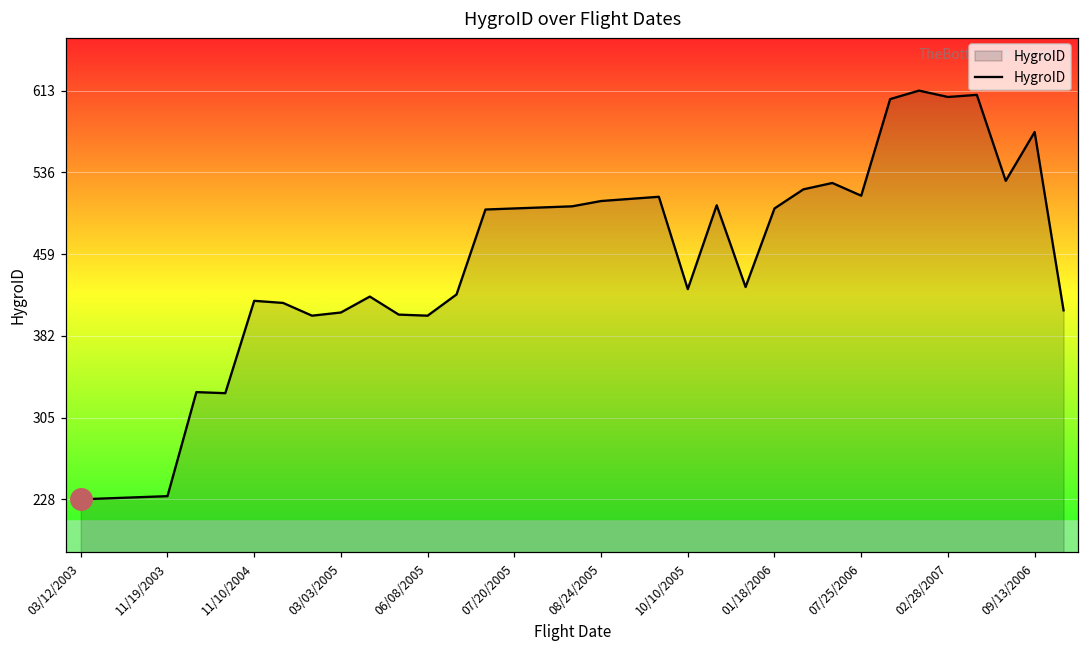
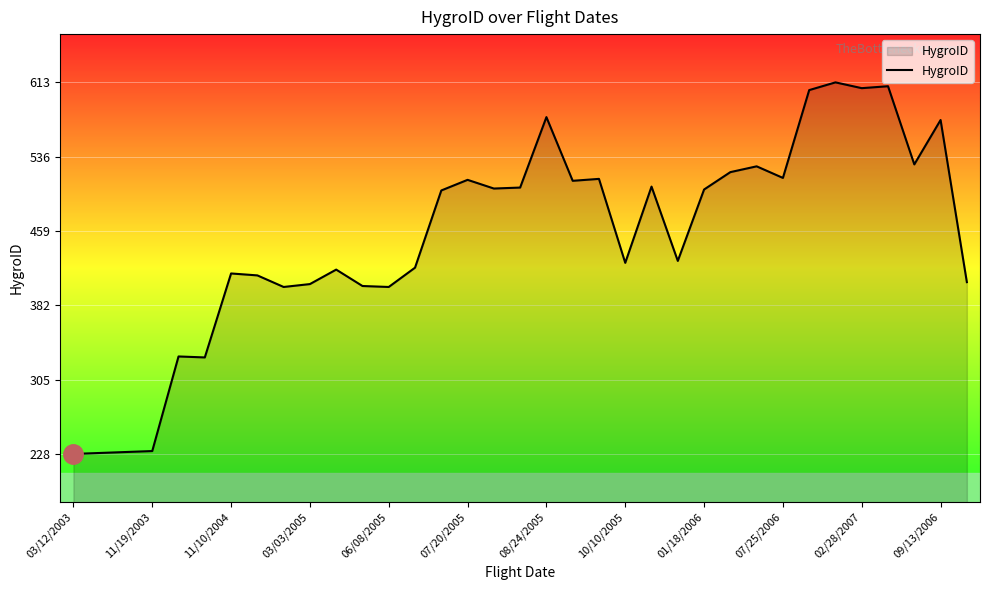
  {
    "HygroID": {
      "11/19/2003": 230,
      "11/10/2004": 420,
      "03/03/2005": 400,
      "06/08/2005": 400,
-     "07/20/2005": 500,
-     "08/24/2005": 510,
+     "07/20/2005": 510,
+     "08/24/2005": 580,
      "10/10/2005": 430,
      "01/18/2006": 500,
      "07/25/2006": 510,
      "02/28/2007": 610,
      "09/13/2006": 570
    }
  }
